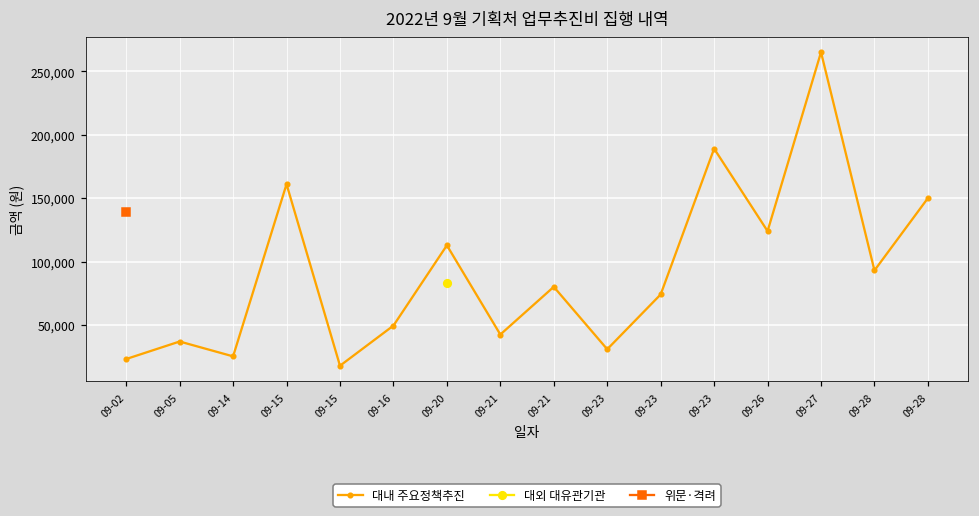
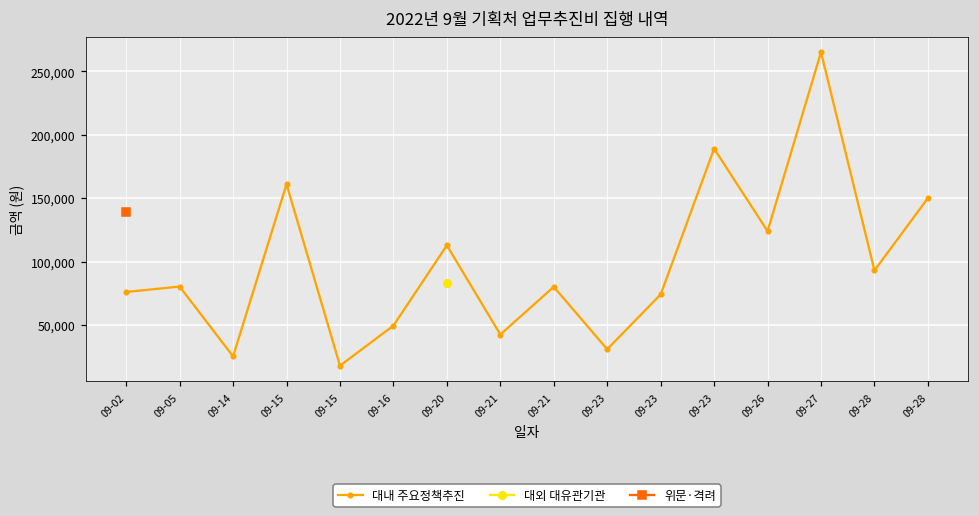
  {
    "대내 주요정책추진": {
-     "09-02": "23,000",
-     "09-05": "37,000",
+     "09-02": "76,000",
+     "09-05": "80,000",
      "09-14": "25,000",
      "09-16": "50,000",
      "09-20": "113,000",
      "09-26": "124,000",
      "09-27": "265,000"
    },
    "대외 대유관기관": {
      "09-20": "83,000"
    },
    "위문·격려": {
      "09-02": "139,000"
    }
  }
